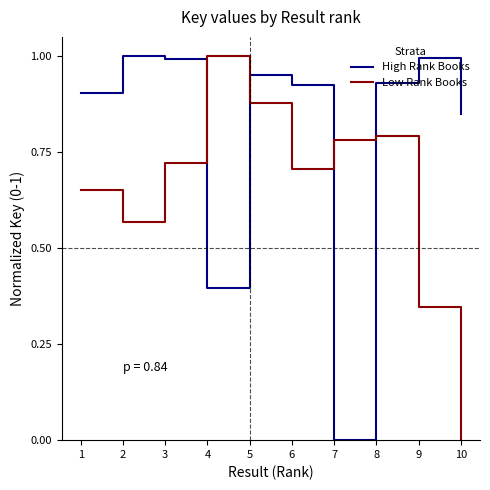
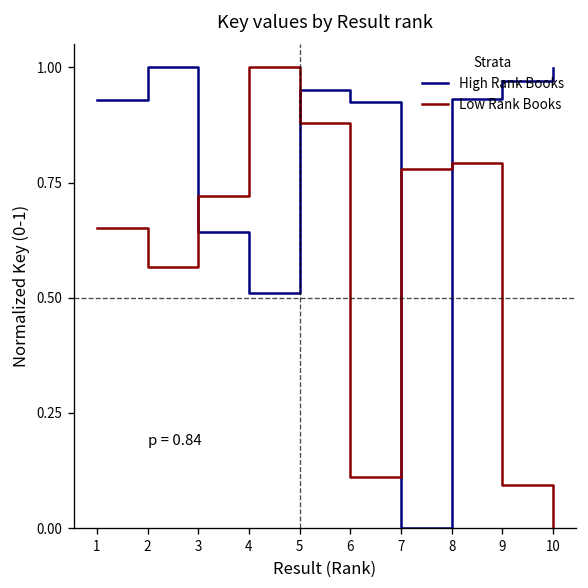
  {
    "High Rank Books": {
-     "1": 0.90,
+     "1": 0.93,
      "2": 1.00,
-     "3": 0.99,
-     "4": 0.40,
+     "3": 0.64,
+     "4": 0.51,
      "5": 0.95,
      "6": 0.93,
      "7": 0.00,
      "8": 0.93,
-     "9": 0.99,
-     "10": 0.85
+     "9": 0.97,
+     "10": 1.00
    },
    "Low Rank Books": {
      "1": 0.65,
      "2": 0.57,
      "3": 0.72,
      "4": 1.00,
      "5": 0.88,
-     "6": 0.71,
+     "6": 0.11,
      "7": 0.78,
      "8": 0.79,
-     "9": 0.35,
+     "9": 0.09,
      "10": 0.00
    }
  }
